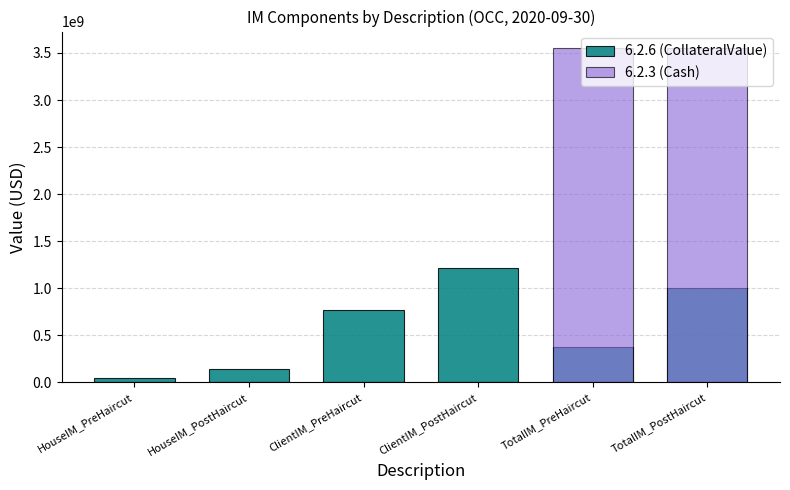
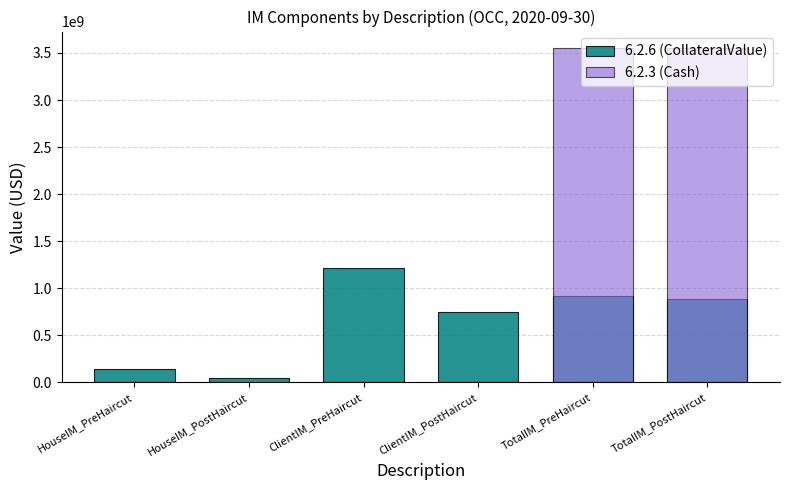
  {
    "6.2.6 (CollateralValue)": {
-     "HouseIM_PreHaircut": 0,
-     "HouseIM_PostHaircut": 100000000,
-     "ClientIM_PreHaircut": 800000000,
-     "ClientIM_PostHaircut": 1200000000,
-     "TotalIM_PreHaircut": 400000000,
-     "TotalIM_PostHaircut": 1000000000
+     "HouseIM_PreHaircut": 100000000,
+     "HouseIM_PostHaircut": 0,
+     "ClientIM_PreHaircut": 1200000000,
+     "ClientIM_PostHaircut": 700000000,
+     "TotalIM_PreHaircut": 900000000,
+     "TotalIM_PostHaircut": 900000000
    },
    "6.2.3 (Cash)": {
      "HouseIM_PreHaircut": 0,
      "HouseIM_PostHaircut": 0,
      "ClientIM_PreHaircut": 0,
      "ClientIM_PostHaircut": 0
    }
  }
